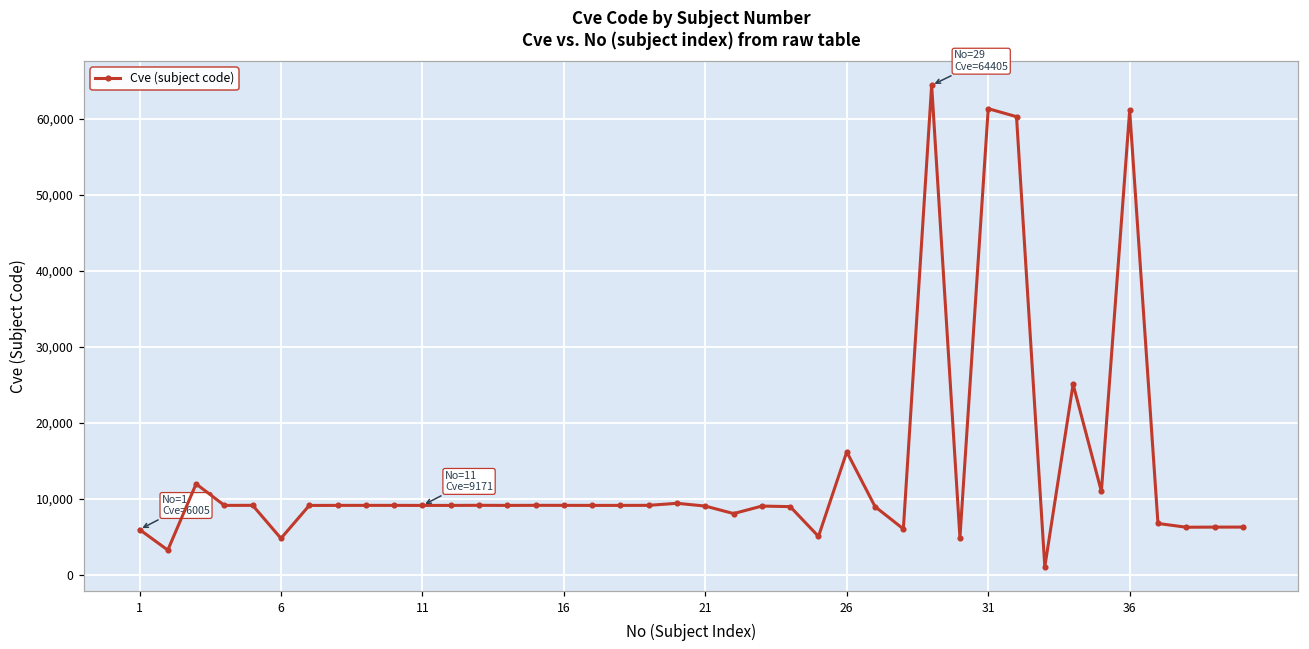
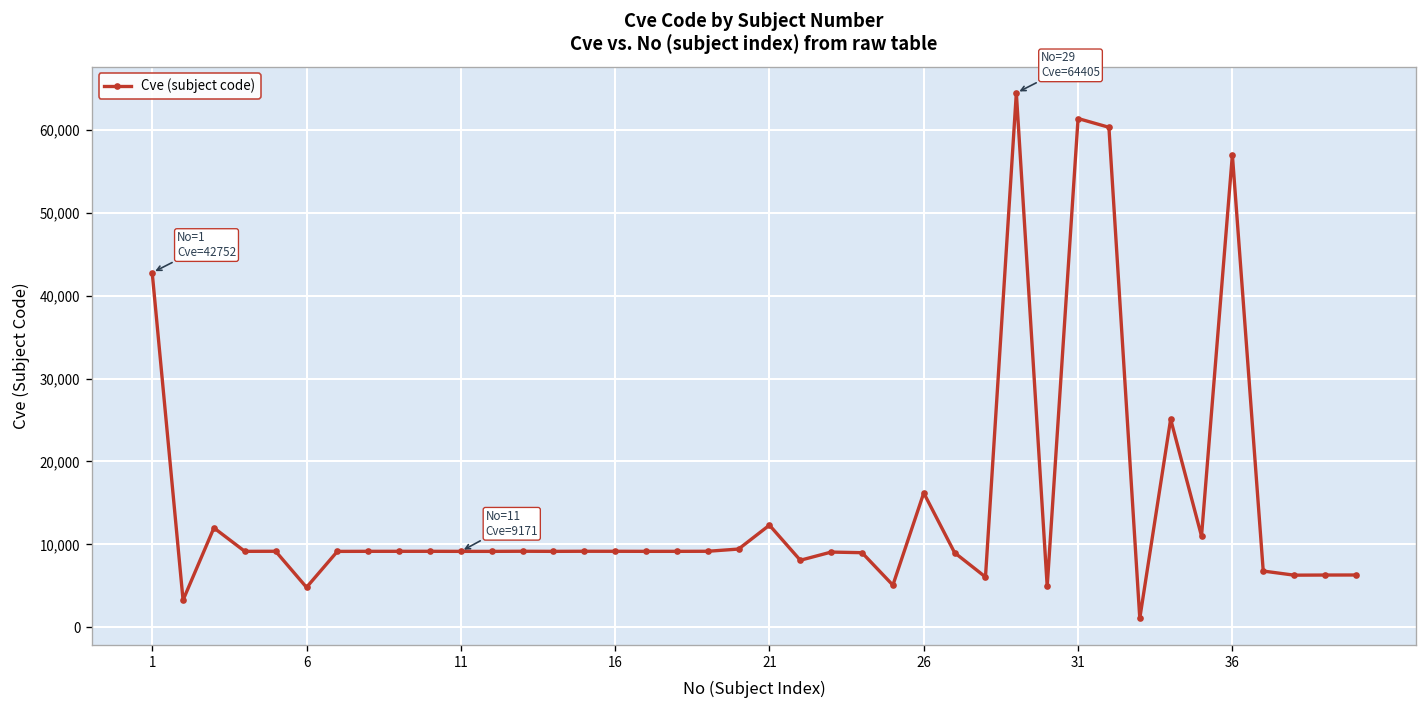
  {
-   "1": "6005",
-   "21": "9,000",
-   "36": "61,000"
+   "1": "42752",
+   "21": "12,000",
+   "36": "57,000"
  }
